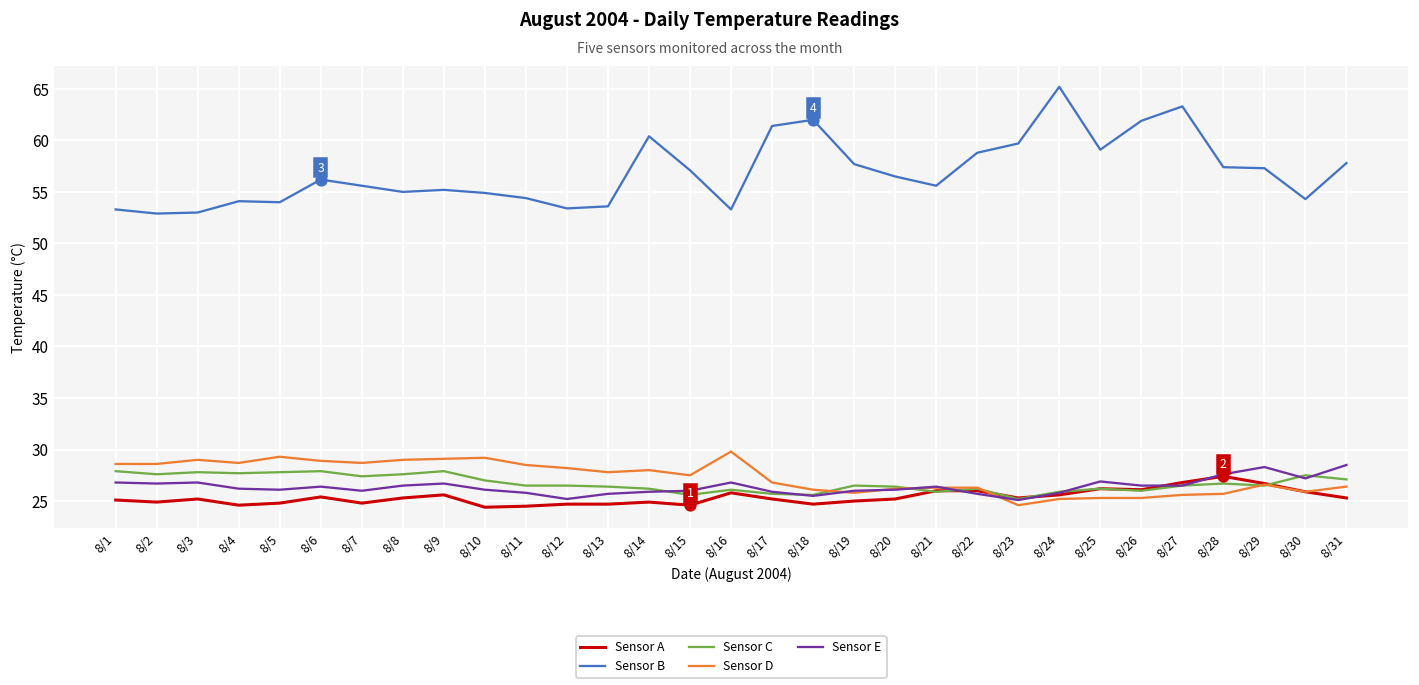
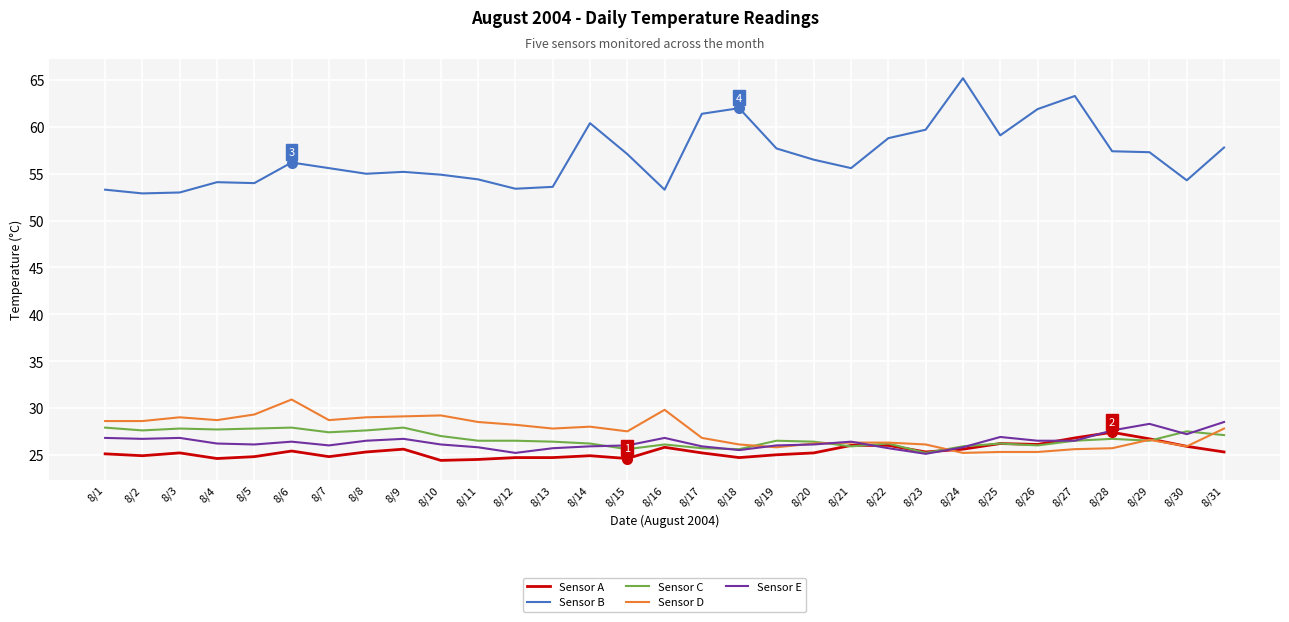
  {
    "Sensor C": {
      "8/1": 28,
      "8/2": 28,
      "8/3": 28,
      "8/4": 28,
      "8/5": 28,
      "8/6": 28,
      "8/7": 27,
      "8/8": 28,
      "8/9": 28,
      "8/10": 27,
      "8/11": 27,
      "8/12": 27,
      "8/13": 26,
      "8/14": 26,
      "8/16": 26,
      "8/19": 27,
      "8/28": 27,
      "8/30": 28,
      "8/31": 27
    },
    "Sensor D": {
      "8/1": 29,
      "8/2": 29,
      "8/3": 29,
      "8/4": 29,
      "8/5": 29,
-     "8/6": 29,
+     "8/6": 31,
      "8/7": 29,
      "8/8": 29,
      "8/9": 29,
      "8/10": 29,
      "8/11": 29,
      "8/12": 28,
      "8/13": 28,
      "8/14": 28,
      "8/15": 28,
      "8/16": 30,
      "8/17": 27,
      "8/18": 26,
-     "8/23": 25,
+     "8/23": 26,
      "8/24": 25,
      "8/25": 25,
      "8/26": 25,
      "8/27": 26,
      "8/28": 26,
-     "8/31": 26
+     "8/31": 28
    },
    "Sensor E": {
      "8/1": 27,
      "8/2": 27,
      "8/3": 27,
      "8/4": 26,
      "8/5": 26,
      "8/6": 26,
      "8/7": 26,
      "8/8": 27,
      "8/9": 27,
      "8/10": 26,
      "8/11": 26,
      "8/12": 25,
      "8/13": 26,
      "8/14": 26,
      "8/16": 27,
      "8/22": 26,
      "8/25": 27,
      "8/26": 27,
      "8/29": 28,
      "8/30": 27,
      "8/31": 29
    }
  }
